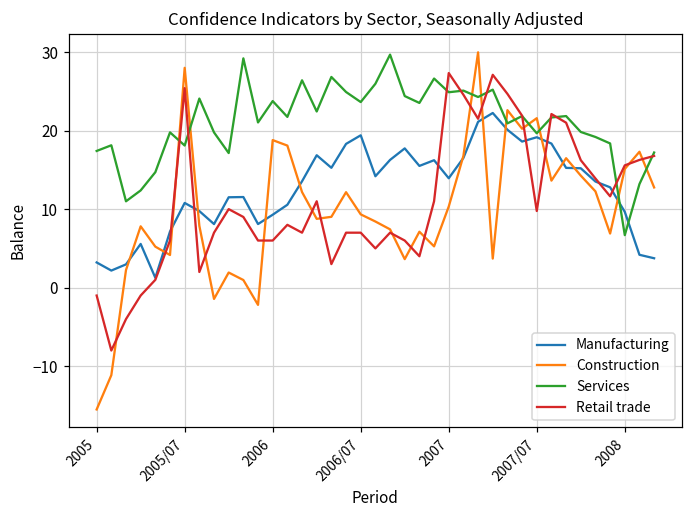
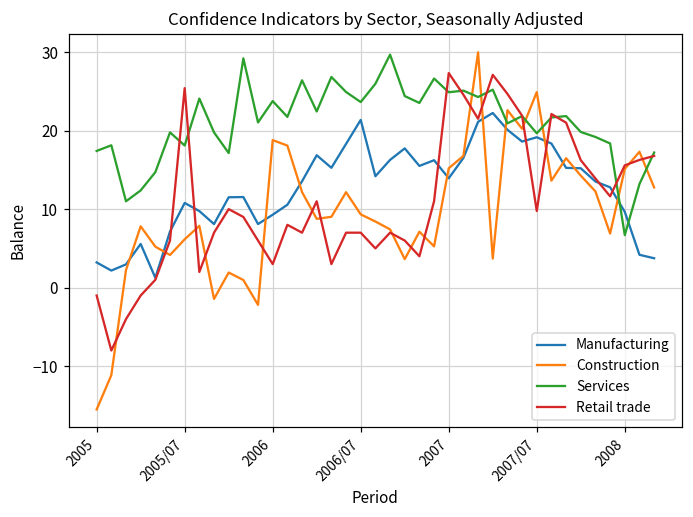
  {
    "Manufacturing": {
      "2005": 3,
      "2005/07": 11,
      "2006": 9,
-     "2006/07": 19,
+     "2006/07": 21,
      "2007": 14,
      "2007/07": 19,
      "2008": 10
    },
    "Construction": {
      "2005": -16,
-     "2005/07": 28,
+     "2005/07": 6,
      "2006": 19,
      "2006/07": 9,
-     "2007": 10,
-     "2007/07": 22,
+     "2007": 15,
+     "2007/07": 25,
      "2008": 15
    },
    "Services": {
      "2005": 17,
      "2005/07": 18,
      "2006": 24,
      "2006/07": 24,
      "2007": 25,
      "2007/07": 20,
      "2008": 7
    },
    "Retail trade": {
      "2005": -1,
      "2005/07": 25,
-     "2006": 6,
+     "2006": 3,
      "2006/07": 7,
      "2007": 27,
      "2007/07": 10,
      "2008": 16
    }
  }
